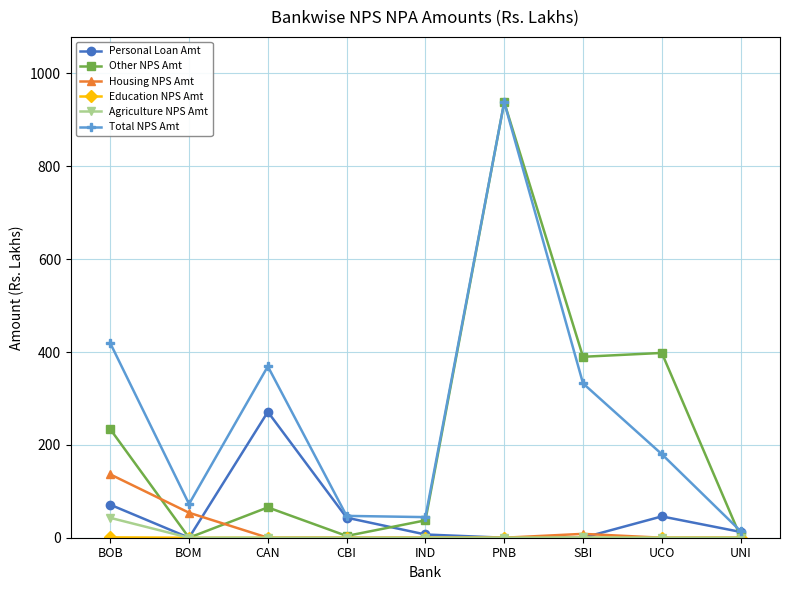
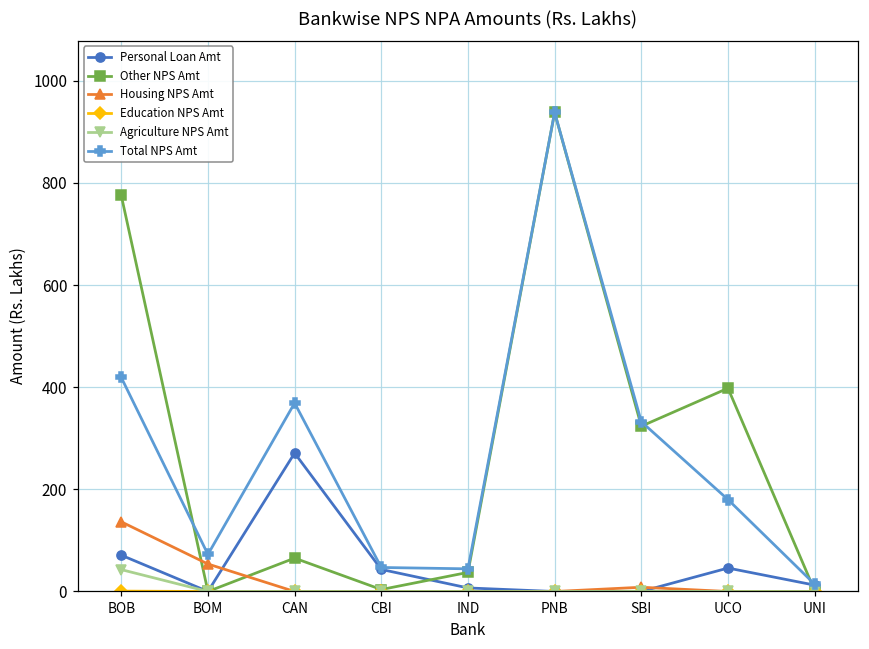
  {
    "Other NPS Amt": {
-     "BOB": 230,
+     "BOB": 780,
      "CAN": 70,
      "IND": 40,
-     "SBI": 390,
+     "SBI": 320,
      "UCO": 400
    },
    "Housing NPS Amt": {
      "BOB": 140,
      "BOM": 50,
      "SBI": 10
    },
    "Education NPS Amt": {
      "BOB": 0
    },
    "Agriculture NPS Amt": {
      "BOB": 40
    }
  }
